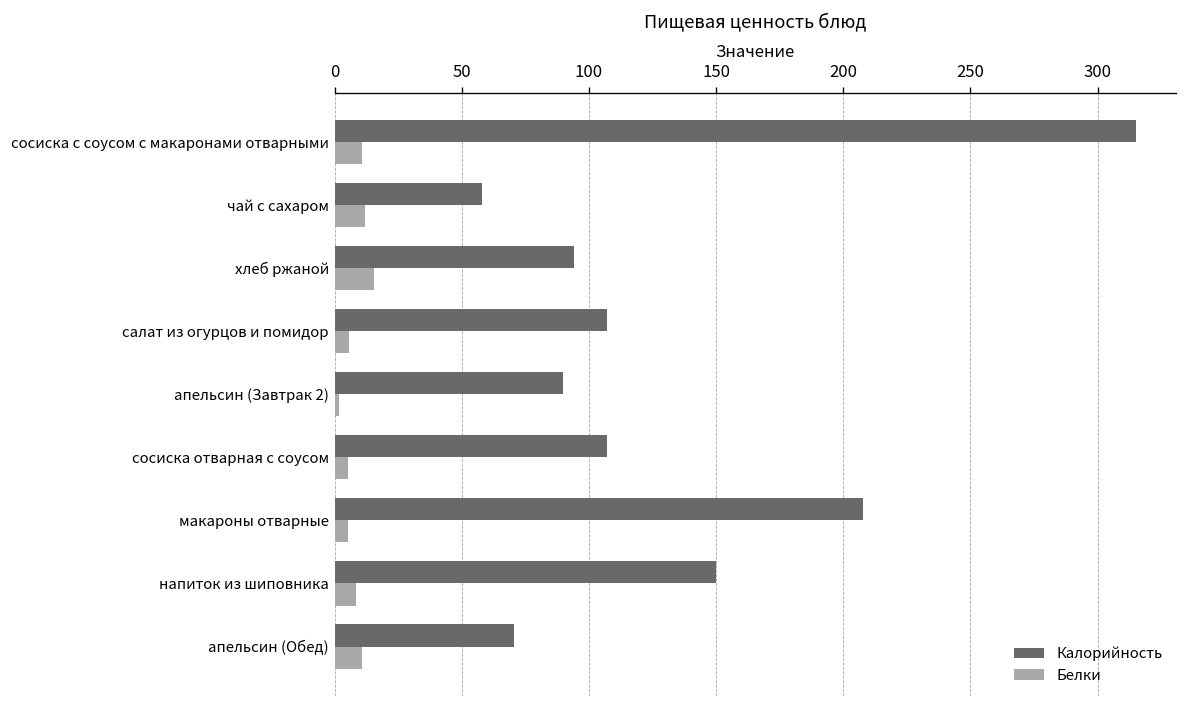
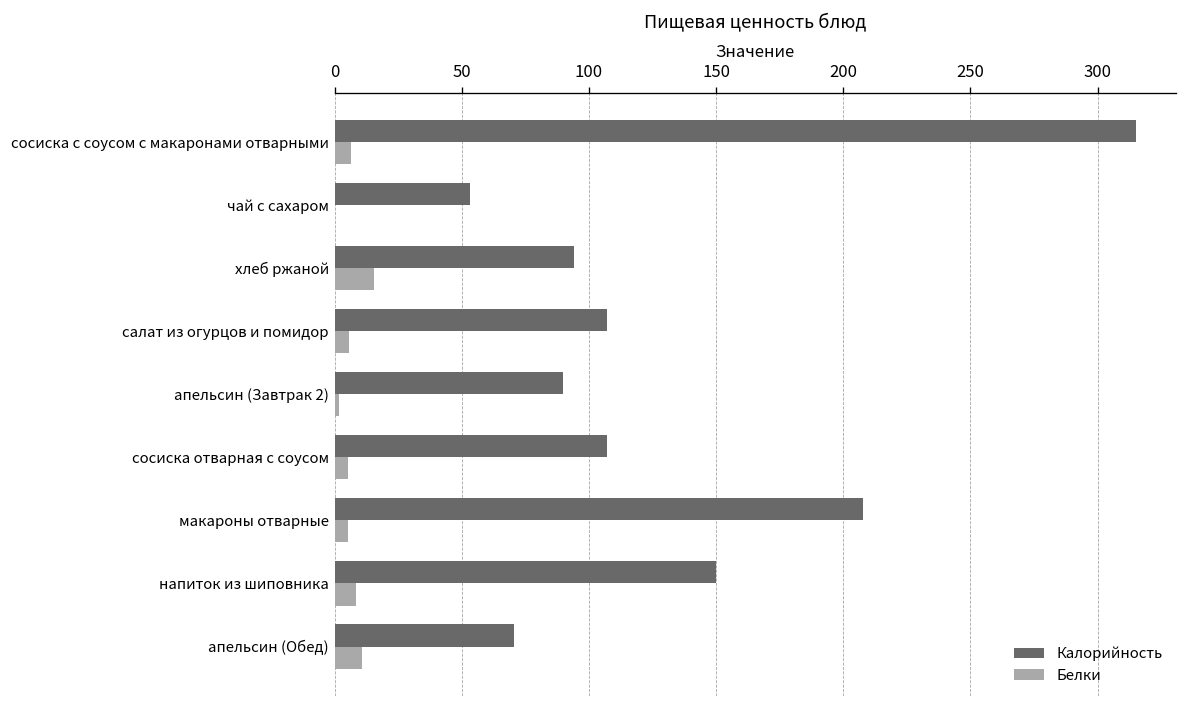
  {
    "Калорийность": {
      "сосиска с соусом с макаронами отварными": 315,
-     "чай с сахаром": 58,
+     "чай с сахаром": 53,
      "хлеб ржаной": 94,
      "салат из огурцов и помидор": 107,
      "апельсин (Завтрак 2)": 90,
      "сосиска отварная с соусом": 107,
      "макароны отварные": 208,
      "напиток из шиповника": 150,
      "апельсин (Обед)": 70
    },
    "Белки": {
-     "сосиска с соусом с макаронами отварными": 11,
-     "чай с сахаром": 12,
+     "сосиска с соусом с макаронами отварными": 7,
+     "чай с сахаром": 0,
      "хлеб ржаной": 15,
      "салат из огурцов и помидор": 6,
      "апельсин (Завтрак 2)": 2,
      "сосиска отварная с соусом": 5,
      "макароны отварные": 5,
      "напиток из шиповника": 8,
      "апельсин (Обед)": 11
    }
  }
